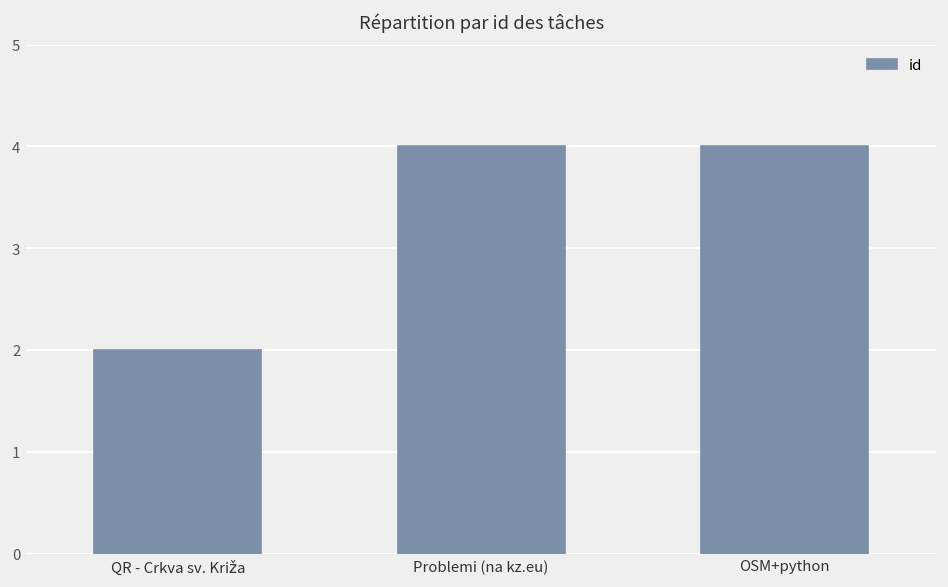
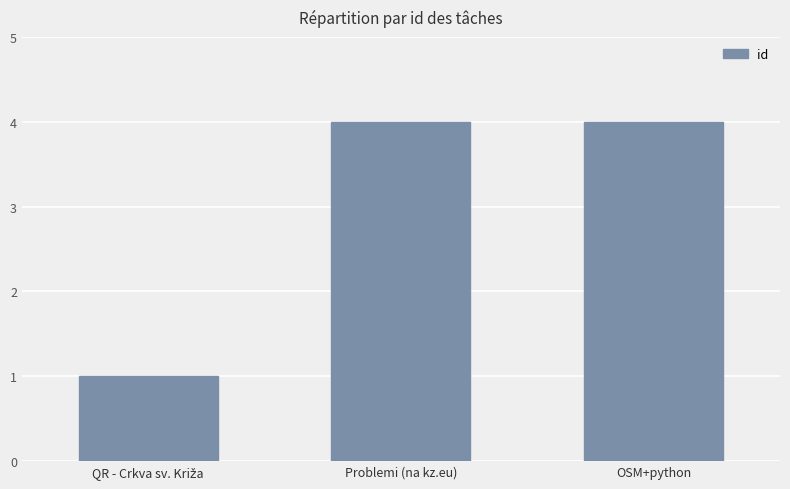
  {
-   "QR - Crkva sv. Križa": 2,
+   "QR - Crkva sv. Križa": 1,
    "Problemi (na kz.eu)": 4,
    "OSM+python": 4
  }
